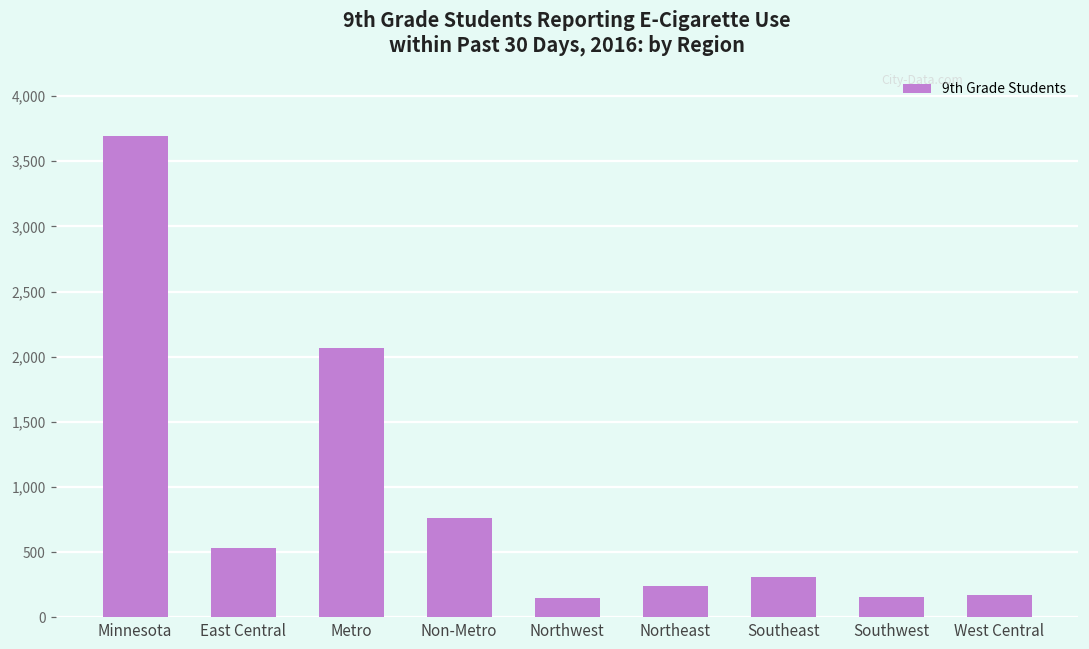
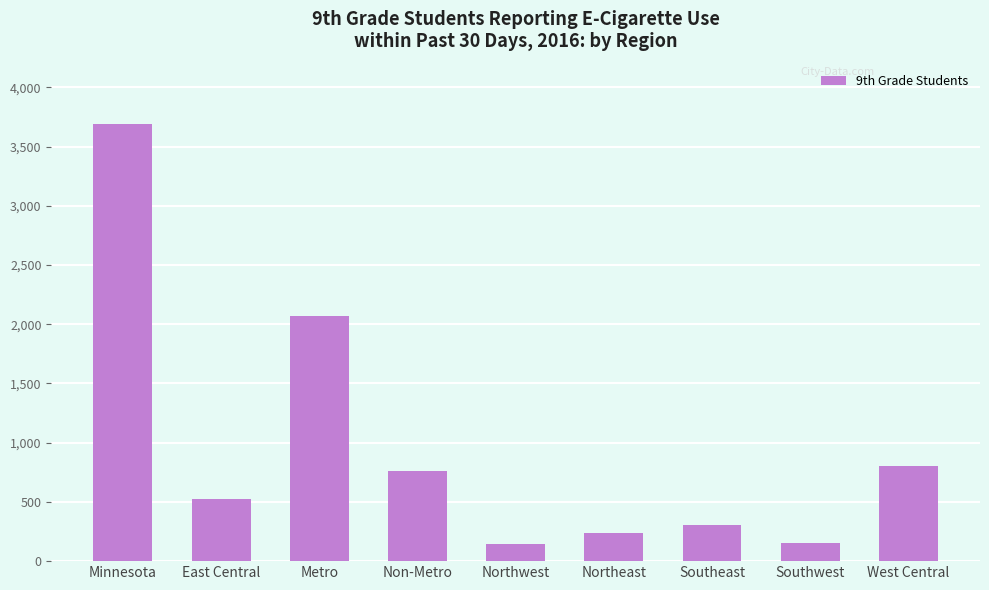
  {
    "Minnesota": "3,690",
    "East Central": "530",
    "Metro": "2,070",
    "Non-Metro": "760",
    "Northwest": "150",
    "Northeast": "240",
    "Southeast": "310",
    "Southwest": "160",
-   "West Central": "170"
+   "West Central": "800"
  }
